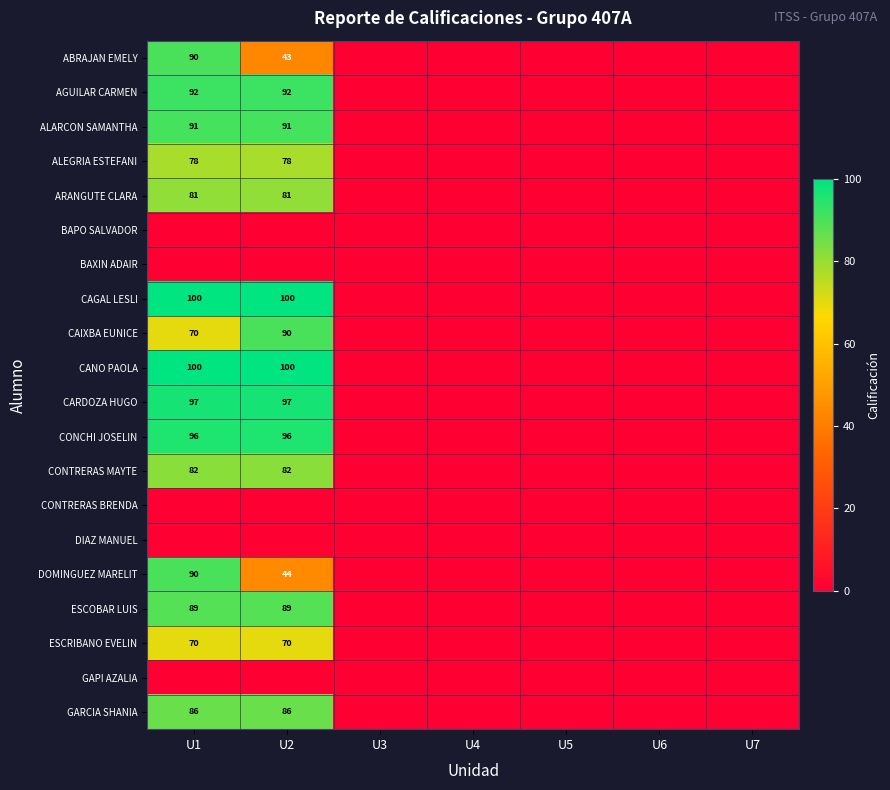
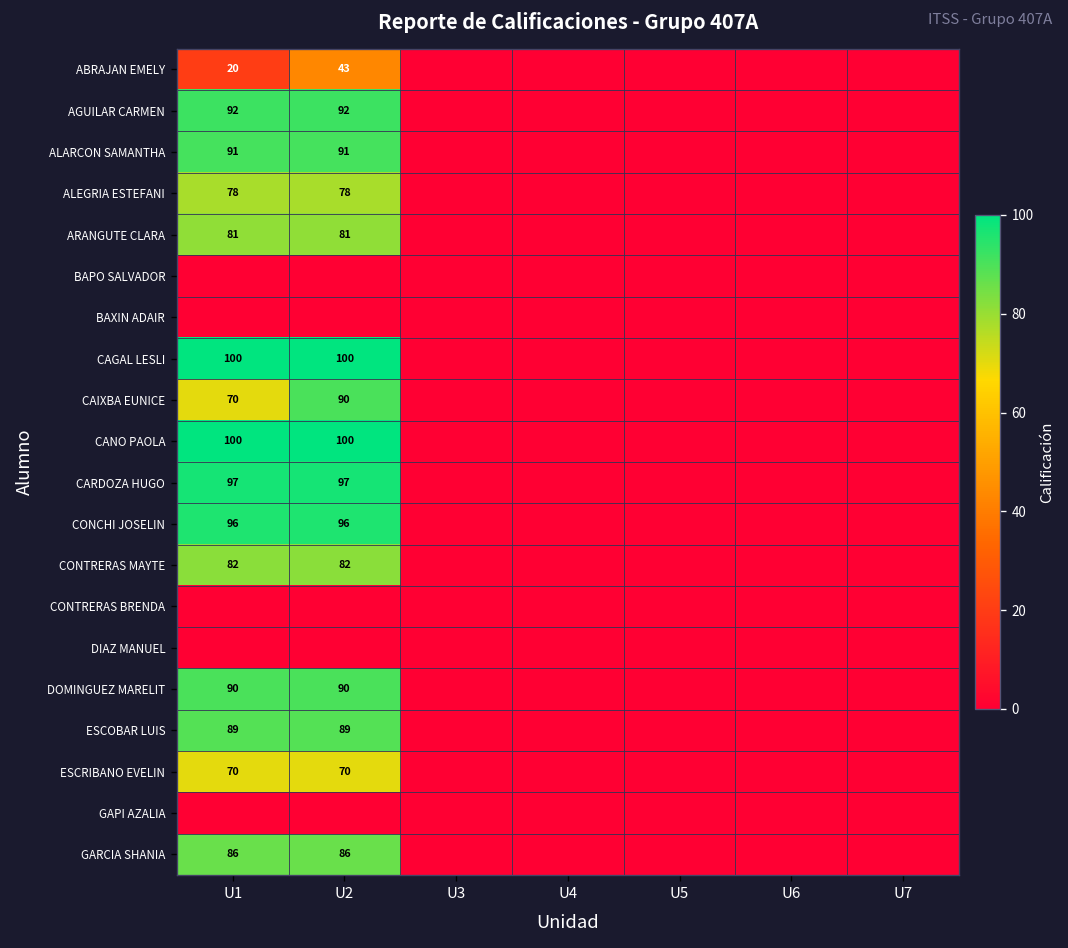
  {
    "ABRAJAN EMELY": {
-     "U1": 90,
+     "U1": 20,
      "U2": 43
    },
    "AGUILAR CARMEN": {
      "U1": 92,
      "U2": 92
    },
    "ALARCON SAMANTHA": {
      "U1": 91,
      "U2": 91
    },
    "ALEGRIA ESTEFANI": {
      "U1": 78,
      "U2": 78
    },
    "ARANGUTE CLARA": {
      "U1": 81,
      "U2": 81
    },
    "CAGAL LESLI": {
      "U1": 100,
      "U2": 100
    },
    "CAIXBA EUNICE": {
      "U1": 70,
      "U2": 90
    },
    "CANO PAOLA": {
      "U1": 100,
      "U2": 100
    },
    "CARDOZA HUGO": {
      "U1": 97,
      "U2": 97
    },
    "CONCHI JOSELIN": {
      "U1": 96,
      "U2": 96
    },
    "CONTRERAS MAYTE": {
      "U1": 82,
      "U2": 82
    },
    "DOMINGUEZ MARELIT": {
      "U1": 90,
-     "U2": 44
+     "U2": 90
    },
    "ESCOBAR LUIS": {
      "U1": 89,
      "U2": 89
    },
    "ESCRIBANO EVELIN": {
      "U1": 70,
      "U2": 70
    },
    "GARCIA SHANIA": {
      "U1": 86,
      "U2": 86
    }
  }
